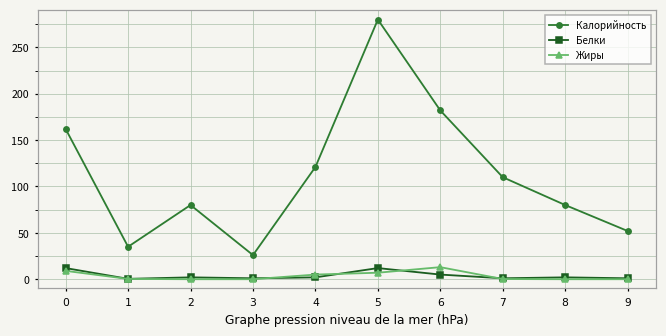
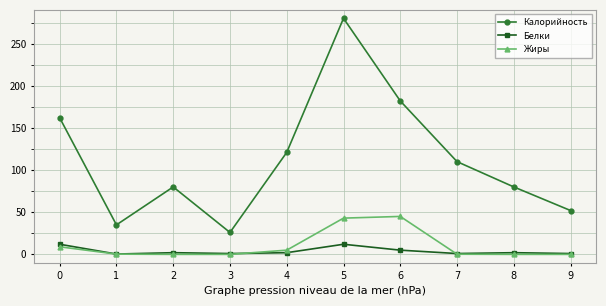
  {
    "Жиры": {
-     "5": 10,
-     "6": 10
+     "5": 40,
+     "6": 50
    }
  }
